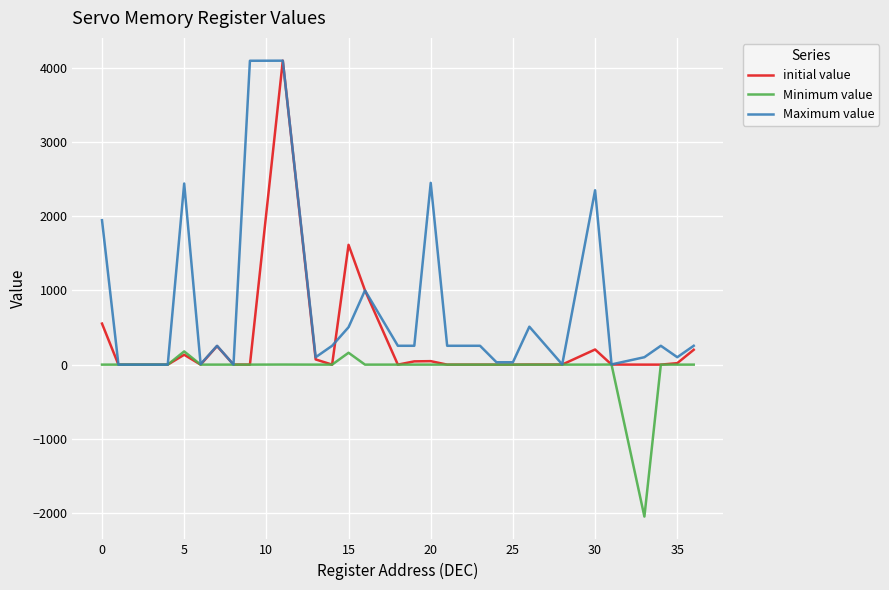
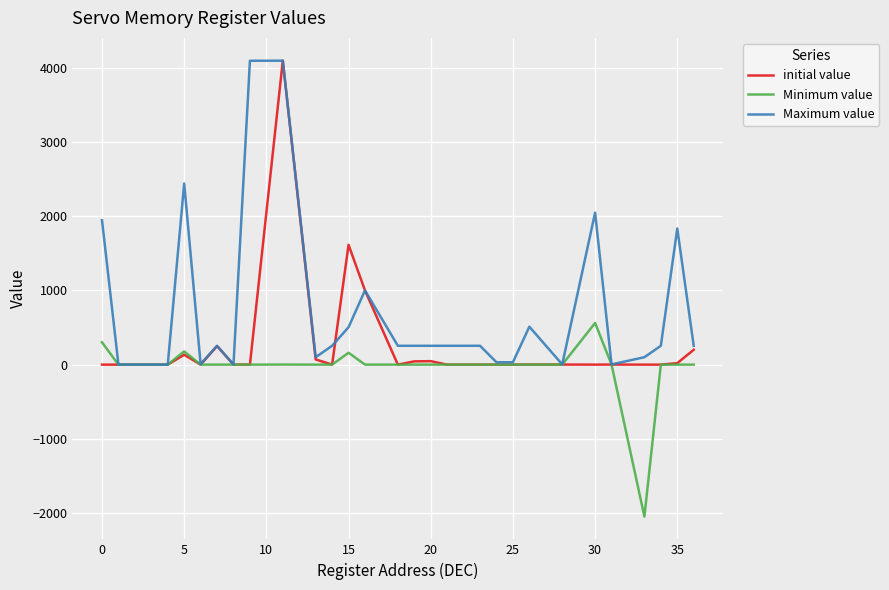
  {
    "initial value": {
-     "0": 600,
+     "0": 0,
      "5": 100,
      "15": 1600,
      "20": 0,
-     "30": 200
+     "30": 0
    },
    "Minimum value": {
-     "0": 0,
+     "0": 300,
      "5": 200,
      "15": 200,
      "20": 0,
-     "30": 0
+     "30": 600
    },
    "Maximum value": {
      "0": 1900,
      "5": 2400,
      "15": 500,
-     "20": 2400,
-     "30": 2300,
-     "35": 100
+     "20": 300,
+     "30": 2000,
+     "35": 1800
    }
  }
